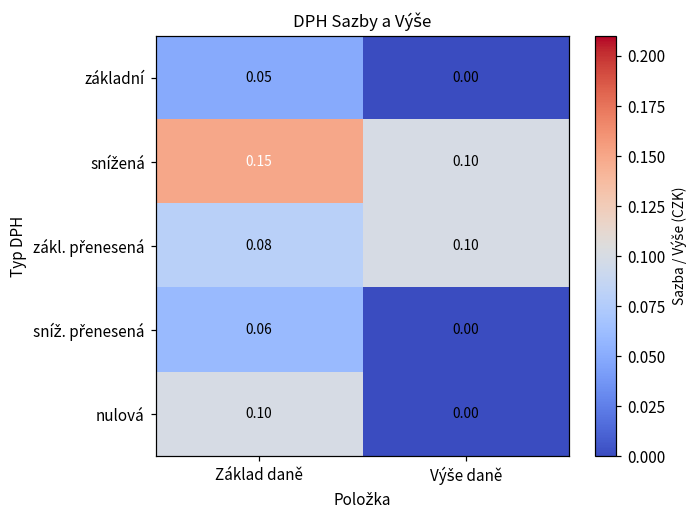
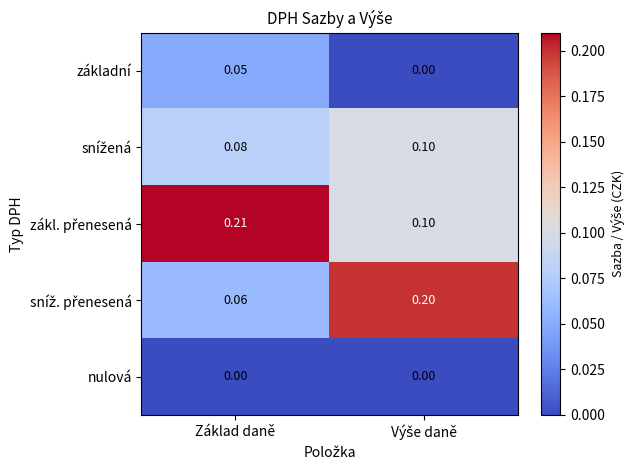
  {
    "základní": {
      "Základ daně": 0.05,
      "Výše daně": 0.00
    },
    "snížená": {
-     "Základ daně": 0.15,
+     "Základ daně": 0.08,
      "Výše daně": 0.10
    },
    "zákl. přenesená": {
-     "Základ daně": 0.08,
+     "Základ daně": 0.21,
      "Výše daně": 0.10
    },
    "sníž. přenesená": {
      "Základ daně": 0.06,
-     "Výše daně": 0.00
+     "Výše daně": 0.20
    },
    "nulová": {
-     "Základ daně": 0.10,
+     "Základ daně": 0.00,
      "Výše daně": 0.00
    }
  }
